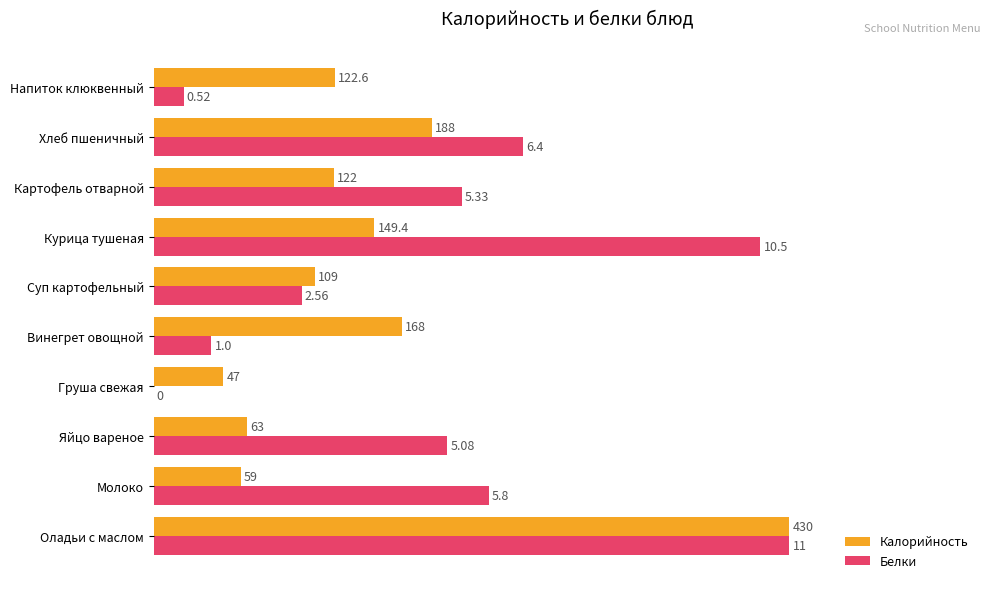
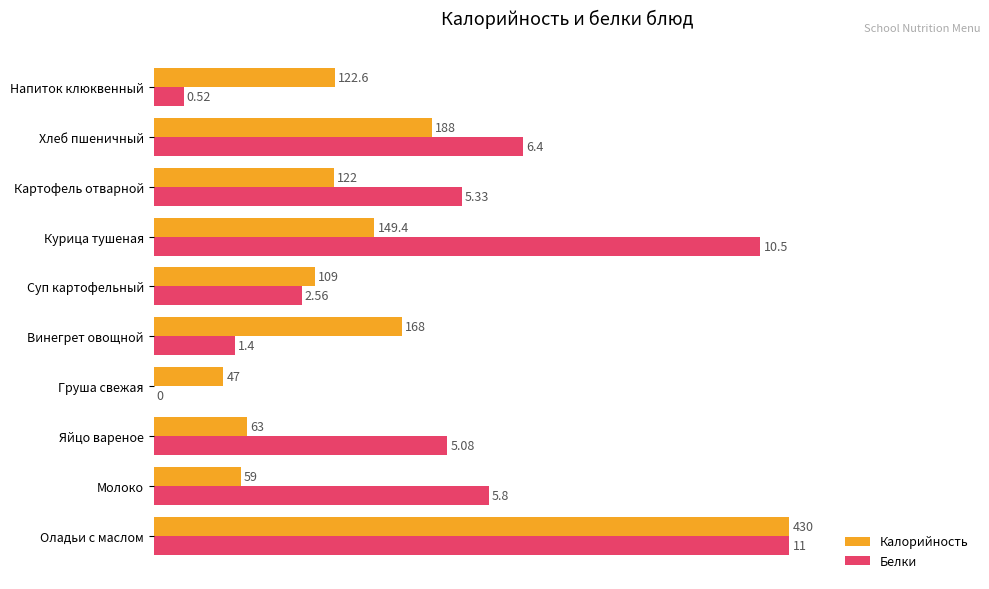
  {
    "Белки": {
-     "Винегрет овощной": 1.0,
+     "Винегрет овощной": 1.4,
      "Груша свежая": 0
    }
  }
